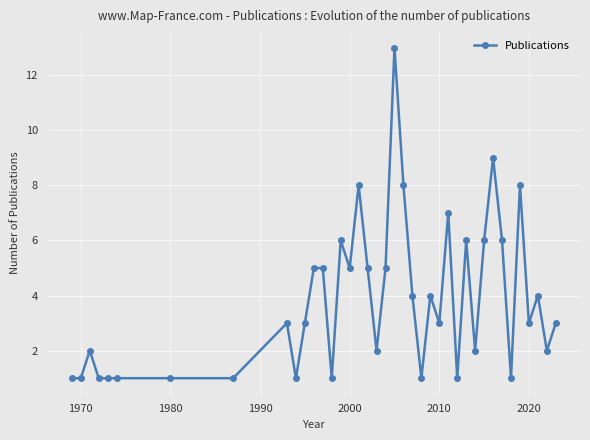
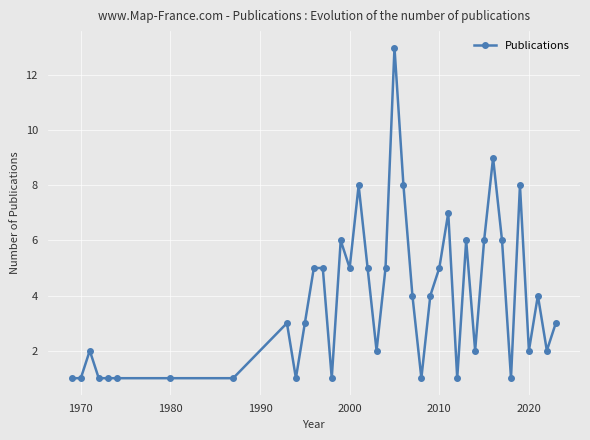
  {
    "1970": 1,
    "1980": 1,
    "2000": 5,
-   "2010": 3,
-   "2020": 3
+   "2010": 5,
+   "2020": 2
  }
